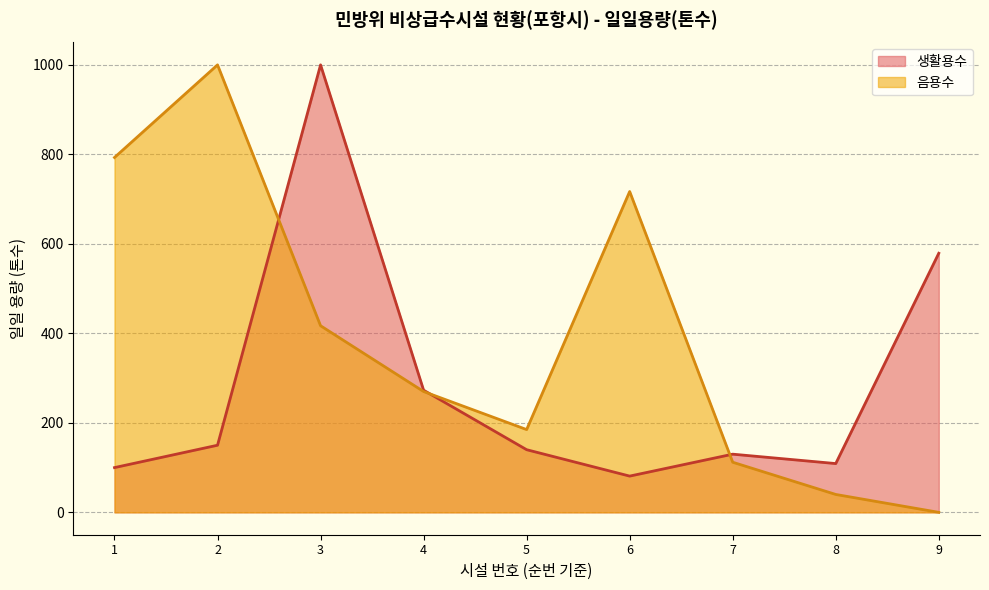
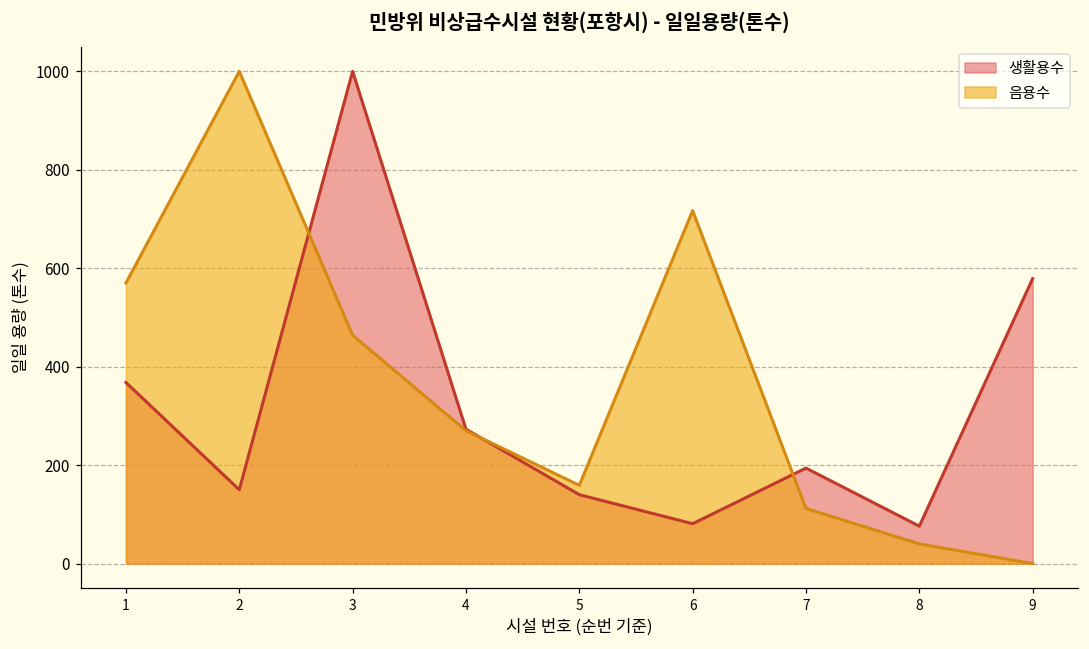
  {
    "생활용수": {
-     "1": 100,
+     "1": 370,
      "2": 150,
      "3": 1000,
      "5": 140,
      "6": 80,
-     "7": 130,
-     "8": 110,
+     "7": 190,
+     "8": 80,
      "9": 580
    },
    "음용수": {
-     "1": 790,
+     "1": 570,
      "2": 1000,
-     "3": 420,
-     "5": 190,
+     "3": 460,
+     "5": 160,
      "6": 720,
      "7": 110,
      "8": 40,
      "9": 0
    }
  }
